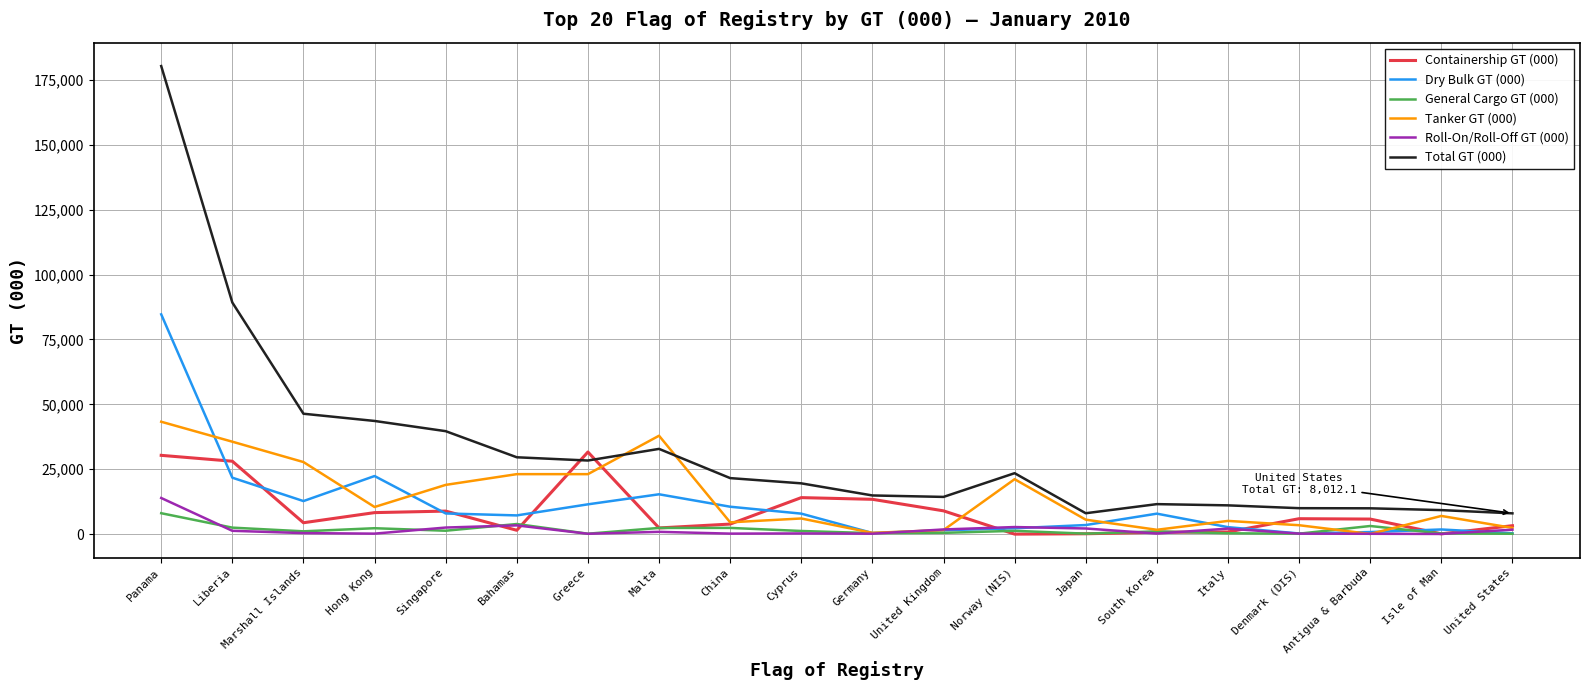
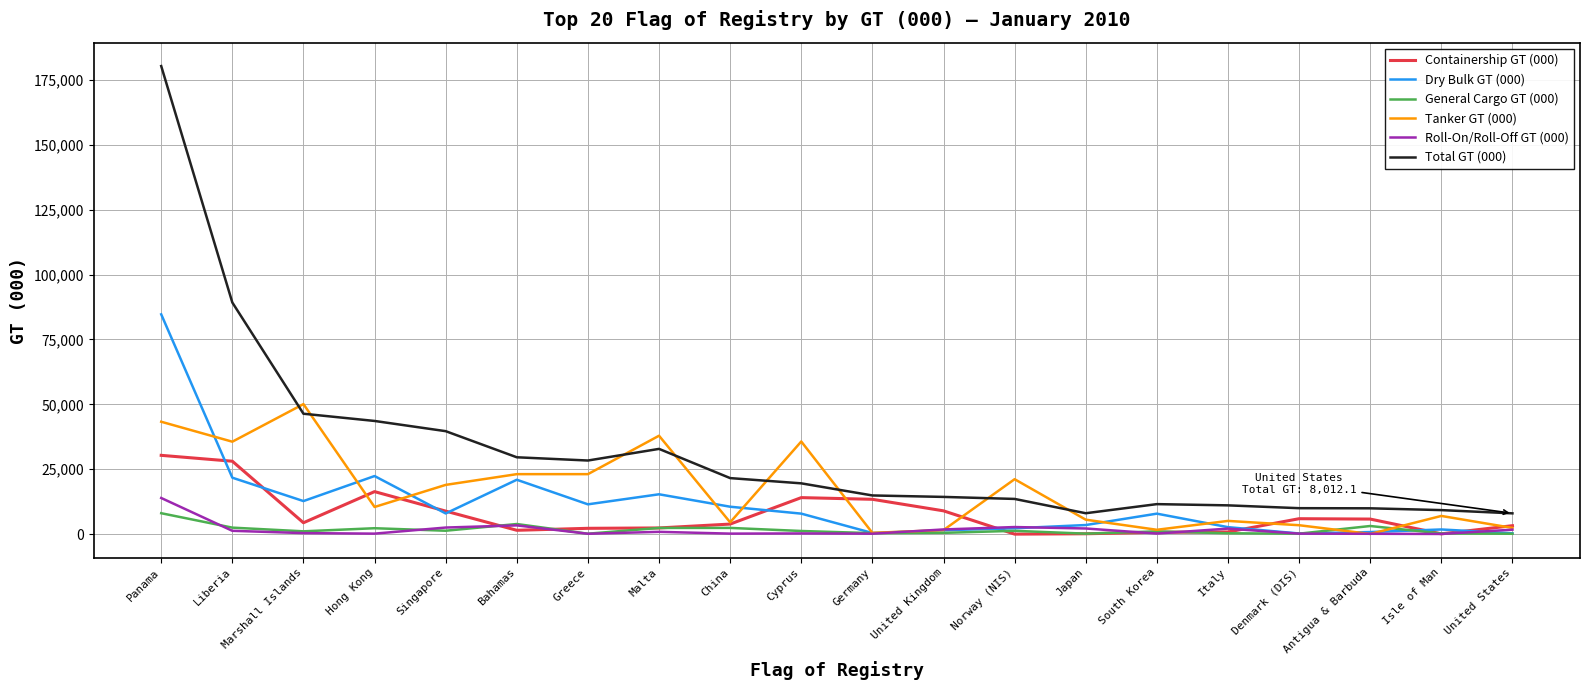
  {
    "Containership GT (000)": {
      "Panama": "30,000",
      "Liberia": "28,000",
      "Marshall Islands": "4,000",
-     "Hong Kong": "8,000",
+     "Hong Kong": "16,000",
      "Bahamas": "1,000",
-     "Greece": "32,000",
+     "Greece": "2,000",
      "Cyprus": "14,000",
      "Germany": "13,000",
      "United Kingdom": "9,000",
      "Norway (NIS)": "0",
      "Denmark (DIS)": "6,000",
      "Antigua & Barbuda": "6,000"
    },
    "Dry Bulk GT (000)": {
      "Panama": "85,000",
      "Liberia": "22,000",
      "Marshall Islands": "13,000",
      "Hong Kong": "22,000",
-     "Bahamas": "7,000",
+     "Bahamas": "21,000",
      "Greece": "11,000",
      "Malta": "15,000",
      "China": "11,000",
      "Cyprus": "8,000",
      "Japan": "4,000",
      "South Korea": "8,000",
      "Isle of Man": "2,000"
    },
    "General Cargo GT (000)": {
      "Panama": "8,000",
      "Liberia": "3,000",
      "Hong Kong": "2,000",
      "Singapore": "1,000",
      "China": "2,000",
      "United Kingdom": "0",
      "Antigua & Barbuda": "3,000"
    },
    "Tanker GT (000)": {
      "Panama": "43,000",
      "Liberia": "36,000",
-     "Marshall Islands": "28,000",
+     "Marshall Islands": "50,000",
      "Hong Kong": "10,000",
      "Singapore": "19,000",
      "Bahamas": "23,000",
      "Greece": "23,000",
      "Malta": "38,000",
-     "Cyprus": "6,000",
+     "Cyprus": "36,000",
      "Norway (NIS)": "21,000",
      "Japan": "6,000",
      "Italy": "5,000",
      "Denmark (DIS)": "3,000",
      "Isle of Man": "7,000"
    },
    "Roll-On/Roll-Off GT (000)": {
      "Panama": "14,000",
      "Liberia": "1,000",
      "Hong Kong": "0",
      "Singapore": "3,000",
      "Malta": "1,000",
      "China": "0",
      "Japan": "2,000"
    },
    "Total GT (000)": {
      "Panama": "180,000",
      "Liberia": "89,000",
      "Marshall Islands": "46,000",
      "Hong Kong": "44,000",
      "Singapore": "40,000",
      "Bahamas": "30,000",
      "Greece": "28,000",
      "Malta": "33,000",
      "China": "22,000",
      "Cyprus": "20,000",
      "Germany": "15,000",
      "United Kingdom": "14,000",
-     "Norway (NIS)": "23,000",
+     "Norway (NIS)": "14,000",
      "Japan": "8,000",
      "South Korea": "12,000",
      "Italy": "11,000",
      "United States": "8,000"
    }
  }
